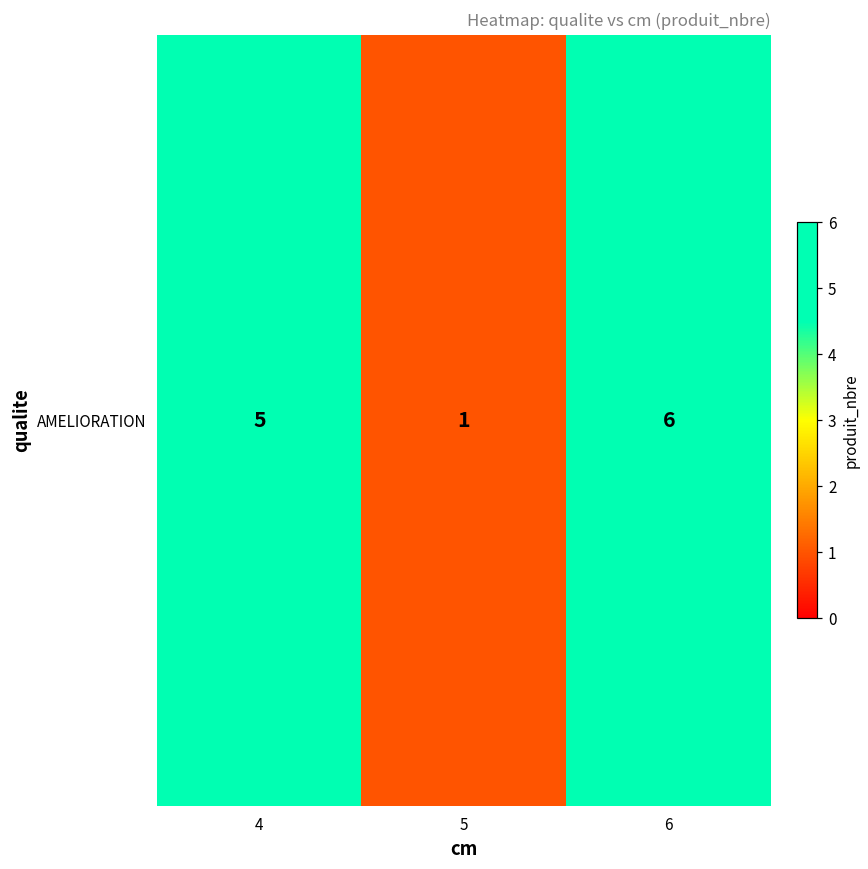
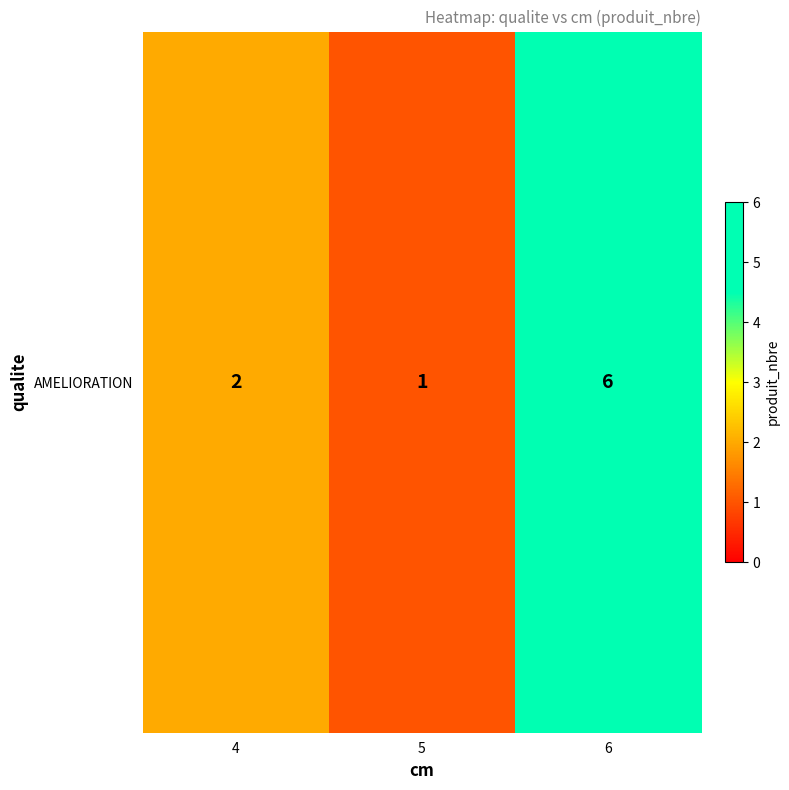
  {
    "AMELIORATION": {
-     "4": 5,
+     "4": 2,
      "5": 1,
      "6": 6
    }
  }
